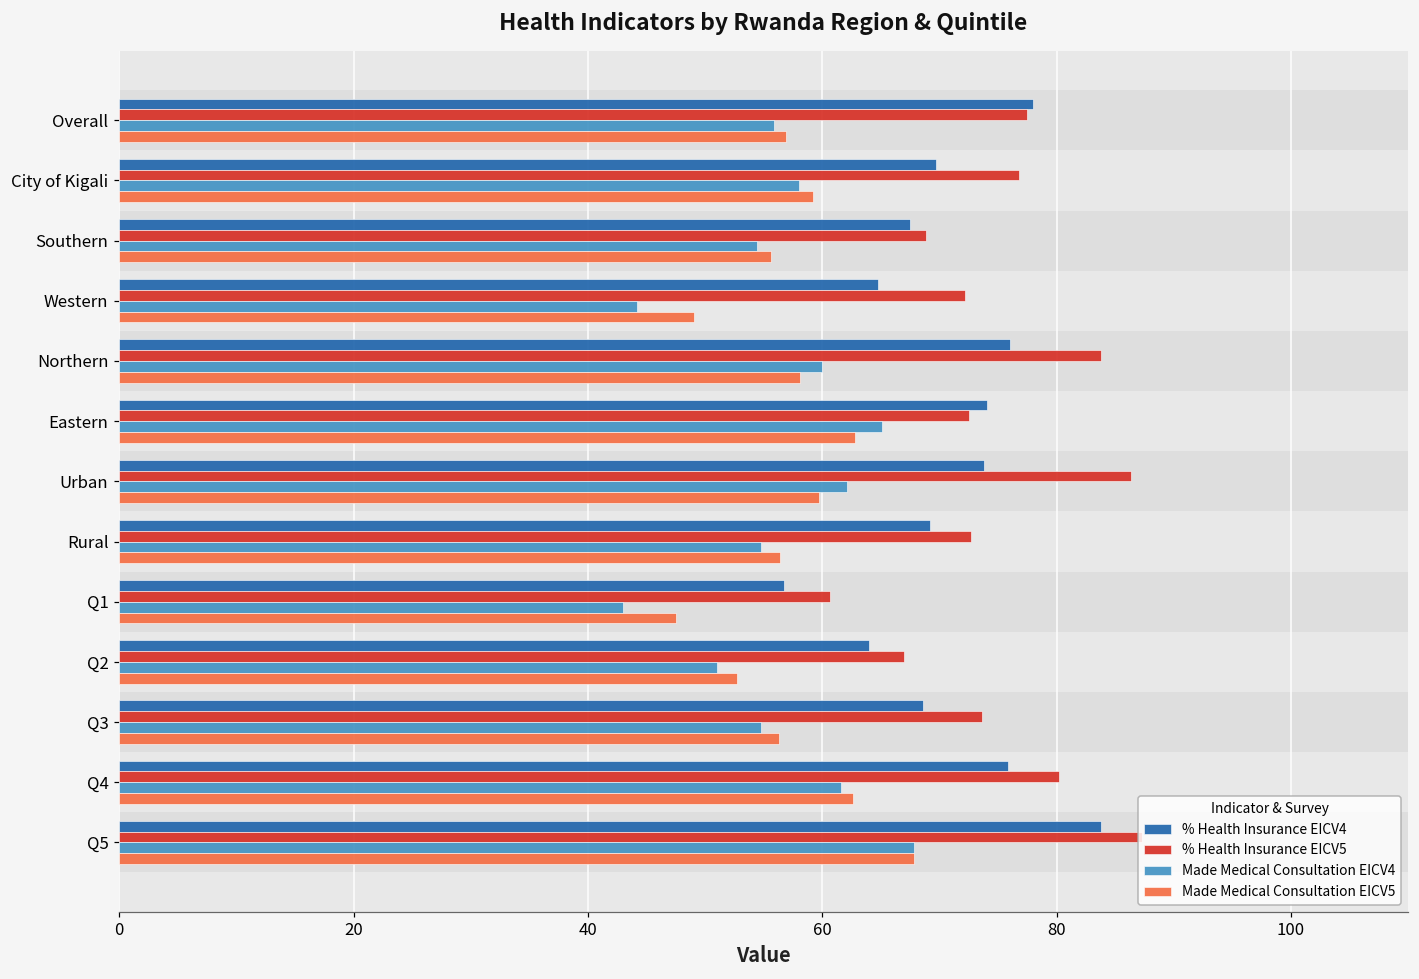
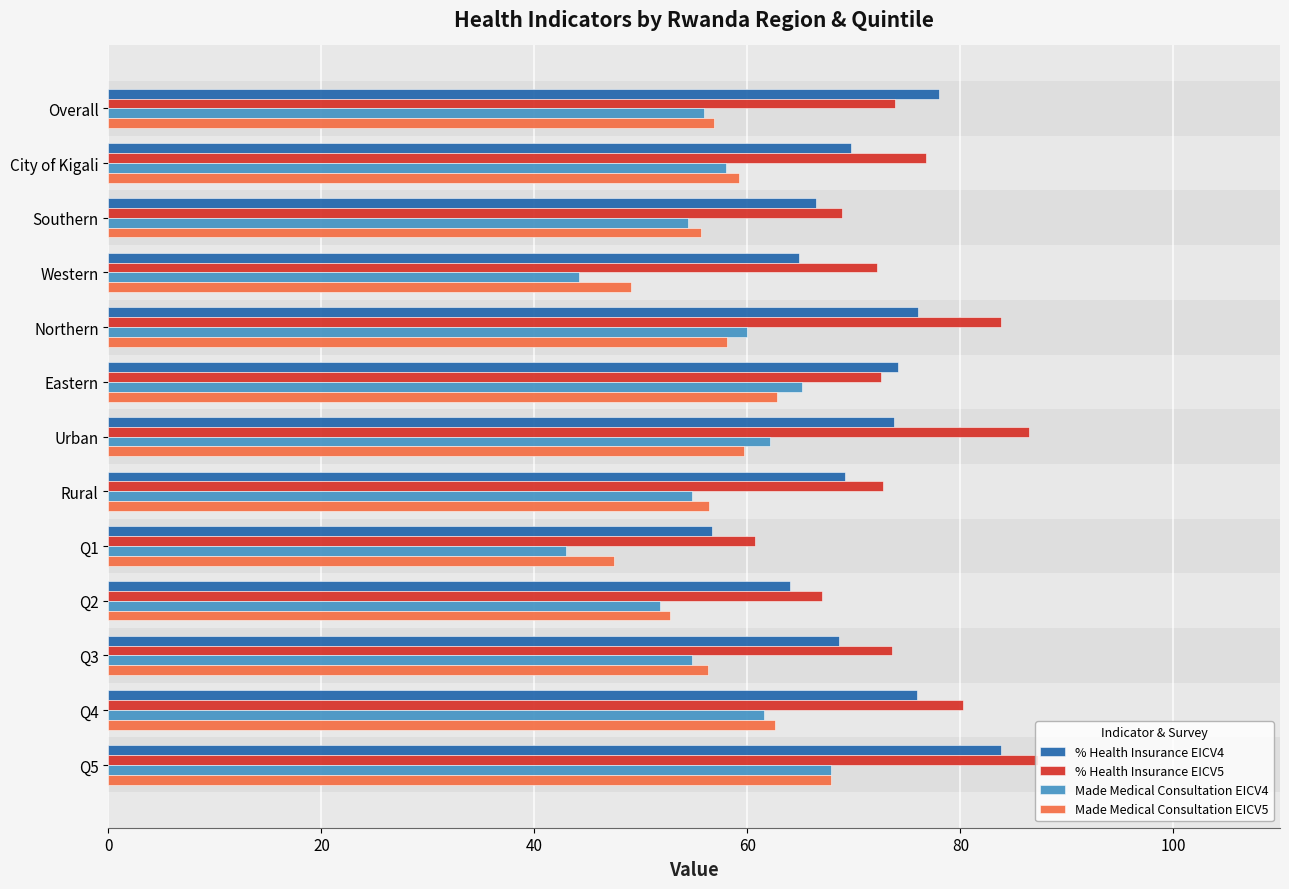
  {
    "% Health Insurance EICV4": {
      "Overall": 78.0,
      "City of Kigali": 69.7,
-     "Southern": 67.5,
+     "Southern": 66.4,
      "Western": 64.8,
      "Northern": 76.0,
      "Eastern": 74.1,
      "Urban": 73.8,
      "Rural": 69.2,
      "Q1": 56.7,
      "Q2": 64.0,
      "Q3": 68.6,
      "Q4": 75.9,
      "Q5": 83.8
    },
    "% Health Insurance EICV5": {
-     "Overall": 77.5,
+     "Overall": 73.9,
      "City of Kigali": 76.8,
      "Southern": 68.9,
      "Western": 72.2,
      "Northern": 83.8,
      "Eastern": 72.5,
      "Urban": 86.4,
      "Rural": 72.7,
      "Q1": 60.7,
      "Q2": 67.0,
      "Q3": 73.6,
      "Q4": 80.2
    },
    "Made Medical Consultation EICV4": {
      "Overall": 55.9,
      "City of Kigali": 58.0,
      "Southern": 54.4,
      "Western": 44.2,
      "Northern": 60.0,
      "Eastern": 65.1,
      "Urban": 62.1,
      "Rural": 54.8,
      "Q1": 43.0,
-     "Q2": 51.0,
+     "Q2": 51.8,
      "Q3": 54.8,
      "Q4": 61.6,
      "Q5": 67.8
    },
    "Made Medical Consultation EICV5": {
      "Overall": 56.9,
      "City of Kigali": 59.2,
      "Southern": 55.6,
      "Western": 49.1,
      "Northern": 58.1,
      "Eastern": 62.8,
      "Urban": 59.7,
      "Rural": 56.4,
      "Q1": 47.5,
      "Q2": 52.7,
      "Q3": 56.3,
      "Q4": 62.6,
      "Q5": 67.8
    }
  }
